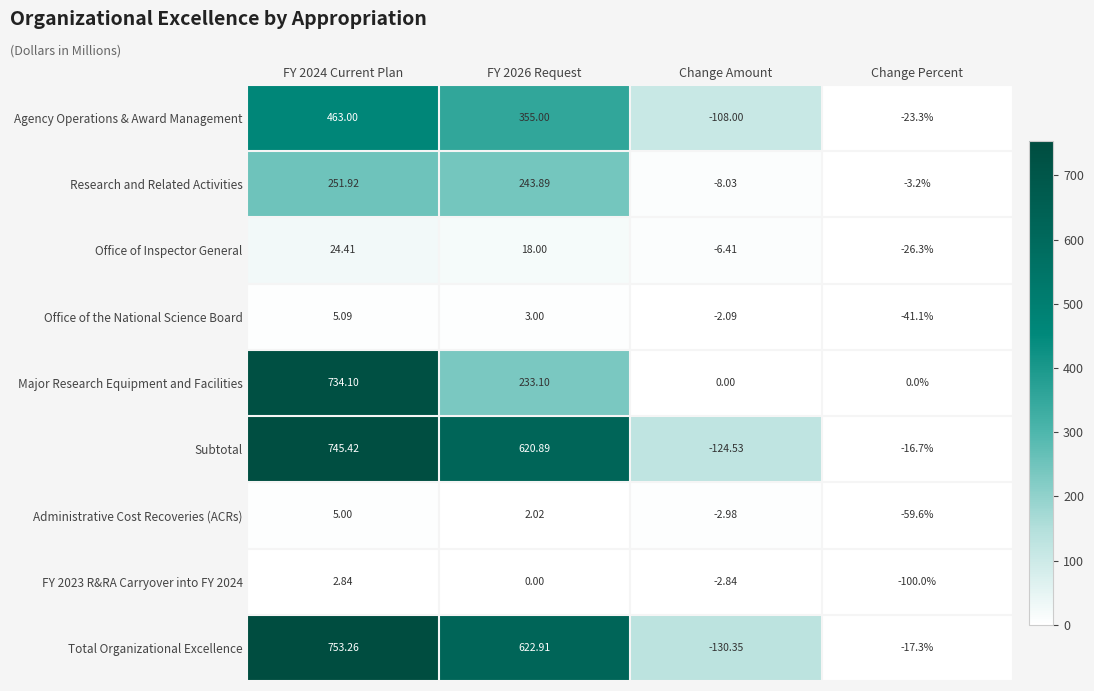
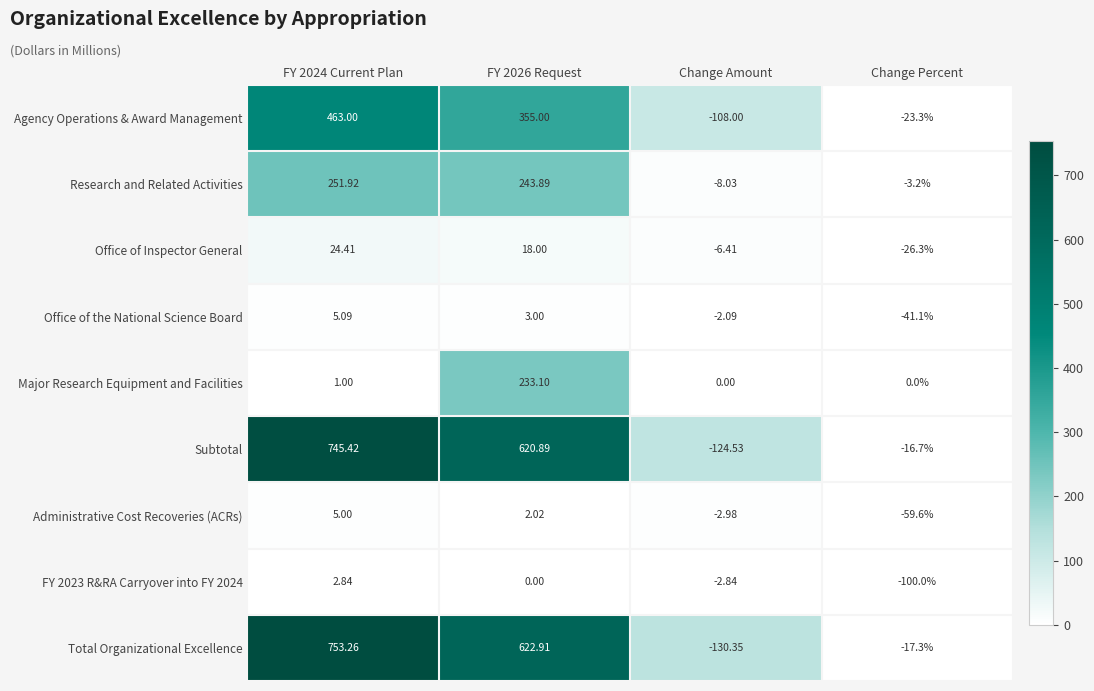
  {
    "Agency Operations & Award Management": {
      "FY 2024 Current Plan": "463.00",
      "FY 2026 Request": "355.00",
      "Change Amount": "-108.00",
      "Change Percent": "-23.3%"
    },
    "Research and Related Activities": {
      "FY 2024 Current Plan": "251.92",
      "FY 2026 Request": "243.89",
      "Change Amount": "-8.03",
      "Change Percent": "-3.2%"
    },
    "Office of Inspector General": {
      "FY 2024 Current Plan": "24.41",
      "FY 2026 Request": "18.00",
      "Change Amount": "-6.41",
      "Change Percent": "-26.3%"
    },
    "Office of the National Science Board": {
      "FY 2024 Current Plan": "5.09",
      "FY 2026 Request": "3.00",
      "Change Amount": "-2.09",
      "Change Percent": "-41.1%"
    },
    "Major Research Equipment and Facilities": {
-     "FY 2024 Current Plan": "734.10",
+     "FY 2024 Current Plan": "1.00",
      "FY 2026 Request": "233.10",
      "Change Amount": "0.00",
      "Change Percent": "0.0%"
    },
    "Subtotal": {
      "FY 2024 Current Plan": "745.42",
      "FY 2026 Request": "620.89",
      "Change Amount": "-124.53",
      "Change Percent": "-16.7%"
    },
    "Administrative Cost Recoveries (ACRs)": {
      "FY 2024 Current Plan": "5.00",
      "FY 2026 Request": "2.02",
      "Change Amount": "-2.98",
      "Change Percent": "-59.6%"
    },
    "FY 2023 R&RA Carryover into FY 2024": {
      "FY 2024 Current Plan": "2.84",
      "FY 2026 Request": "0.00",
      "Change Amount": "-2.84",
      "Change Percent": "-100.0%"
    },
    "Total Organizational Excellence": {
      "FY 2024 Current Plan": "753.26",
      "FY 2026 Request": "622.91",
      "Change Amount": "-130.35",
      "Change Percent": "-17.3%"
    }
  }
